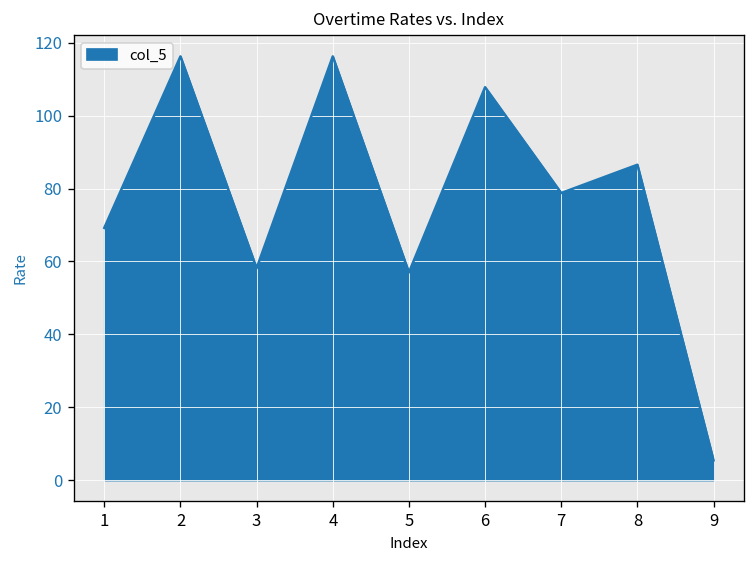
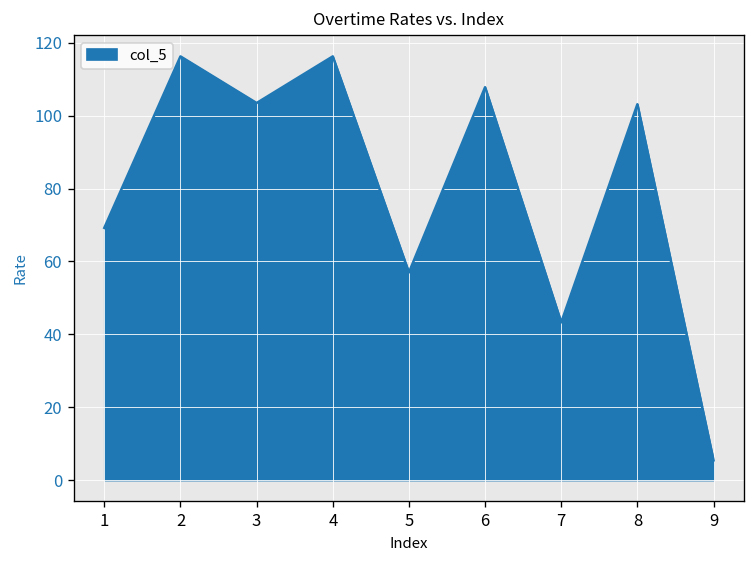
  {
    "1": 69,
    "2": 116,
-   "3": 58,
+   "3": 104,
    "4": 116,
    "5": 57,
    "6": 108,
-   "7": 79,
-   "8": 87,
+   "7": 43,
+   "8": 103,
    "9": 5
  }
